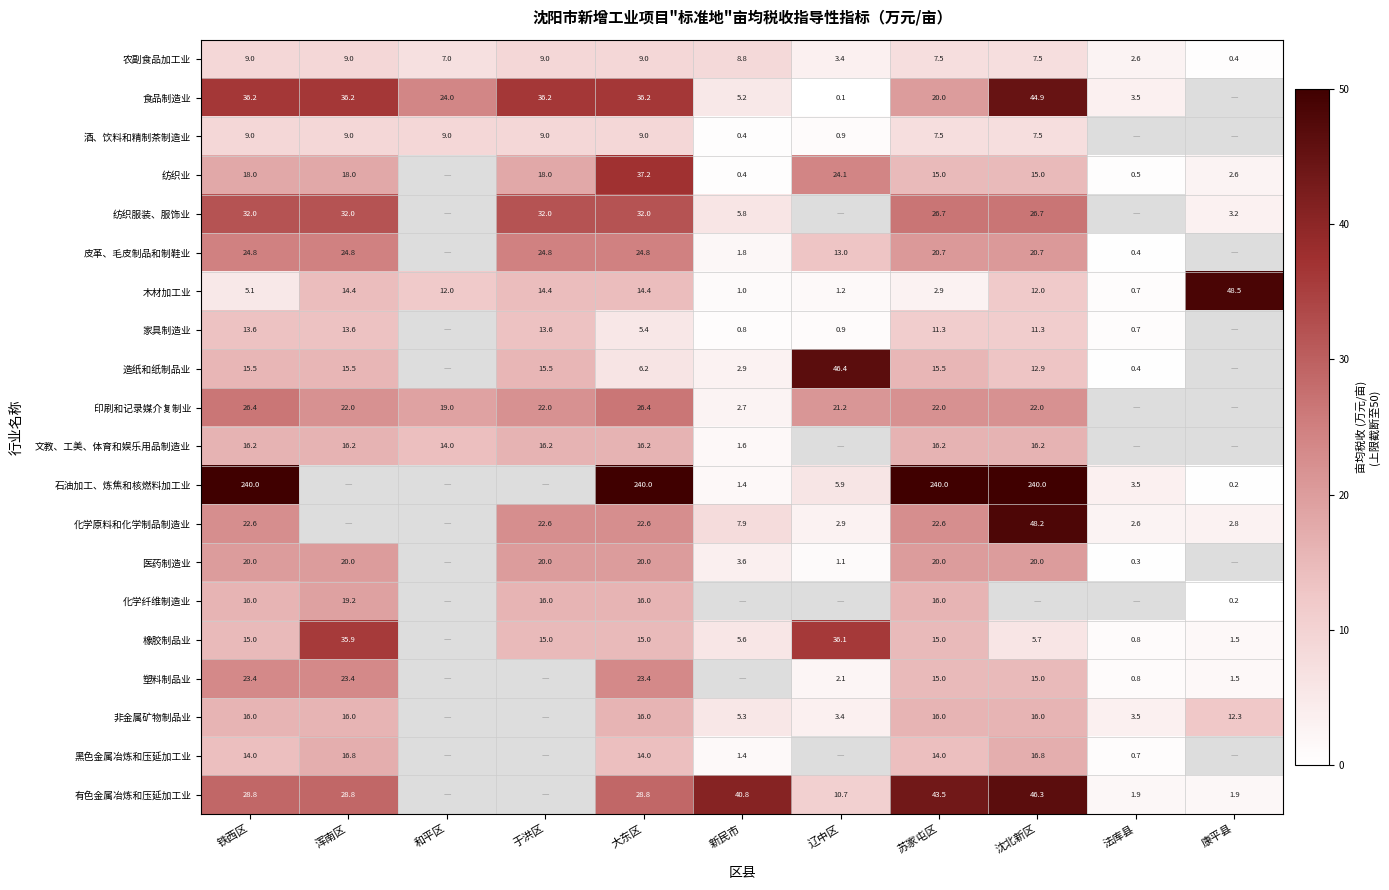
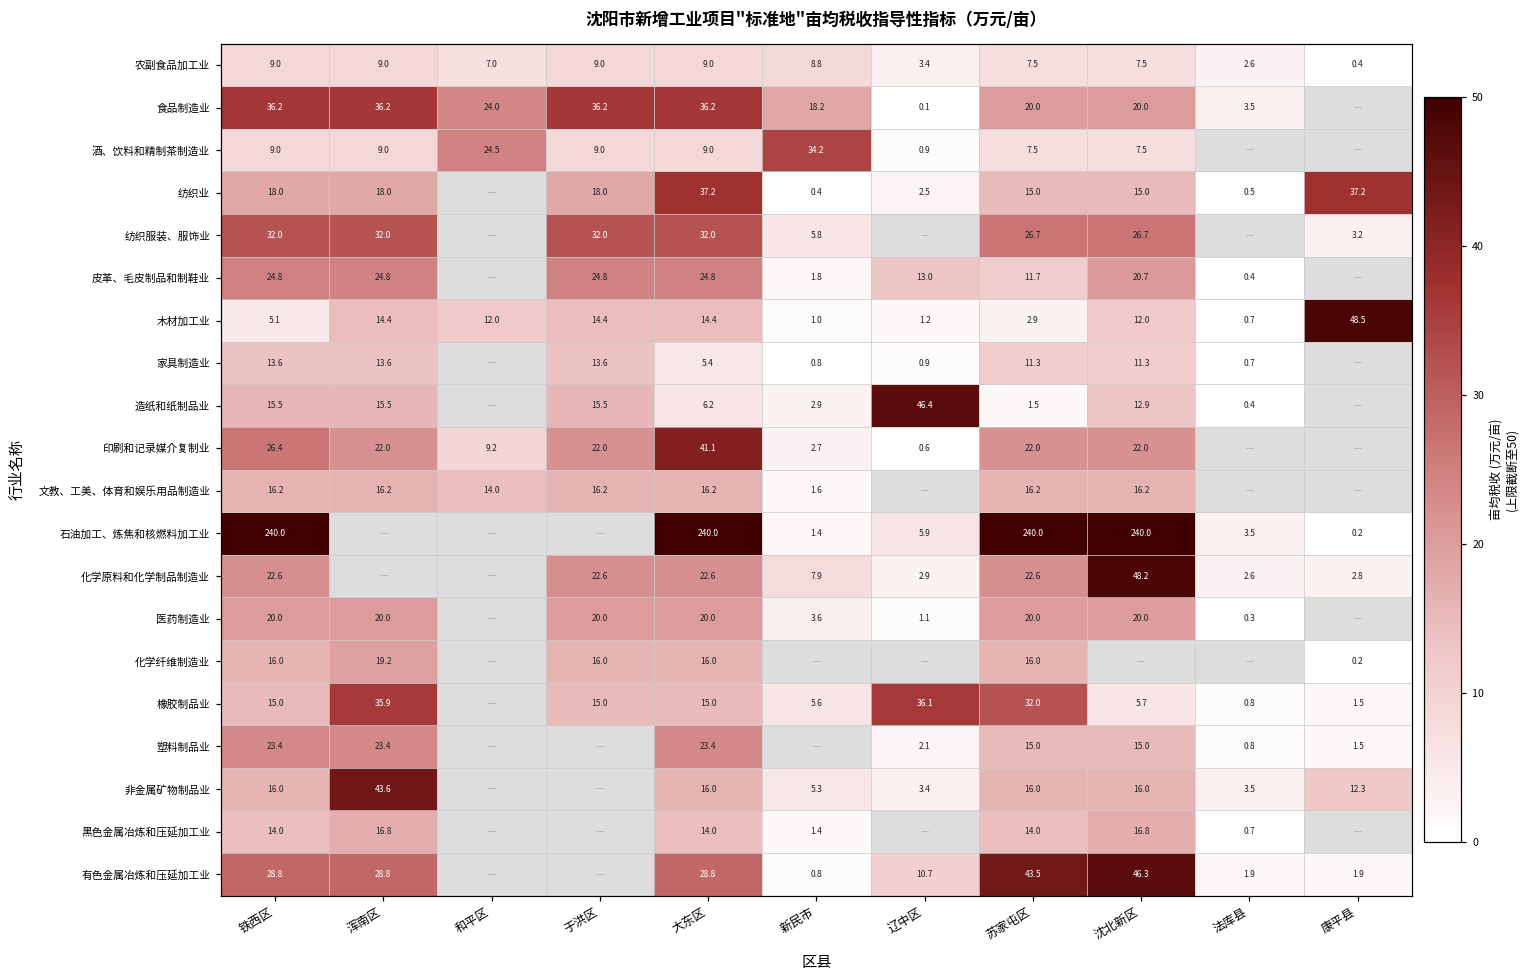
  {
    "农副食品加工业": {
      "铁西区": 9.0,
      "浑南区": 9.0,
      "和平区": 7.0,
      "于洪区": 9.0,
      "大东区": 9.0,
      "新民市": 8.8,
      "辽中区": 3.4,
      "苏家屯区": 7.5,
      "沈北新区": 7.5,
      "法库县": 2.6,
      "康平县": 0.4
    },
    "食品制造业": {
      "铁西区": 36.2,
      "浑南区": 36.2,
      "和平区": 24.0,
      "于洪区": 36.2,
      "大东区": 36.2,
-     "新民市": 5.2,
+     "新民市": 18.2,
      "辽中区": 0.1,
      "苏家屯区": 20.0,
-     "沈北新区": 44.9,
+     "沈北新区": 20.0,
      "法库县": 3.5
    },
    "酒、饮料和精制茶制造业": {
      "铁西区": 9.0,
      "浑南区": 9.0,
-     "和平区": 9.0,
+     "和平区": 24.5,
      "于洪区": 9.0,
      "大东区": 9.0,
-     "新民市": 0.4,
+     "新民市": 34.2,
      "辽中区": 0.9,
      "苏家屯区": 7.5,
      "沈北新区": 7.5
    },
    "纺织业": {
      "铁西区": 18.0,
      "浑南区": 18.0,
      "于洪区": 18.0,
      "大东区": 37.2,
      "新民市": 0.4,
-     "辽中区": 24.1,
+     "辽中区": 2.5,
      "苏家屯区": 15.0,
      "沈北新区": 15.0,
      "法库县": 0.5,
-     "康平县": 2.6
+     "康平县": 37.2
    },
    "纺织服装、服饰业": {
      "铁西区": 32.0,
      "浑南区": 32.0,
      "于洪区": 32.0,
      "大东区": 32.0,
      "新民市": 5.8,
      "苏家屯区": 26.7,
      "沈北新区": 26.7,
      "康平县": 3.2
    },
    "皮革、毛皮制品和制鞋业": {
      "铁西区": 24.8,
      "浑南区": 24.8,
      "于洪区": 24.8,
      "大东区": 24.8,
      "新民市": 1.8,
      "辽中区": 13.0,
-     "苏家屯区": 20.7,
+     "苏家屯区": 11.7,
      "沈北新区": 20.7,
      "法库县": 0.4
    },
    "木材加工业": {
      "铁西区": 5.1,
      "浑南区": 14.4,
      "和平区": 12.0,
      "于洪区": 14.4,
      "大东区": 14.4,
      "新民市": 1.0,
      "辽中区": 1.2,
      "苏家屯区": 2.9,
      "沈北新区": 12.0,
      "法库县": 0.7,
      "康平县": 48.5
    },
    "家具制造业": {
      "铁西区": 13.6,
      "浑南区": 13.6,
      "于洪区": 13.6,
      "大东区": 5.4,
      "新民市": 0.8,
      "辽中区": 0.9,
      "苏家屯区": 11.3,
      "沈北新区": 11.3,
      "法库县": 0.7
    },
    "造纸和纸制品业": {
      "铁西区": 15.5,
      "浑南区": 15.5,
      "于洪区": 15.5,
      "大东区": 6.2,
      "新民市": 2.9,
      "辽中区": 46.4,
-     "苏家屯区": 15.5,
+     "苏家屯区": 1.5,
      "沈北新区": 12.9,
      "法库县": 0.4
    },
    "印刷和记录媒介复制业": {
      "铁西区": 26.4,
      "浑南区": 22.0,
-     "和平区": 19.0,
+     "和平区": 9.2,
      "于洪区": 22.0,
-     "大东区": 26.4,
+     "大东区": 41.1,
      "新民市": 2.7,
-     "辽中区": 21.2,
+     "辽中区": 0.6,
      "苏家屯区": 22.0,
      "沈北新区": 22.0
    },
    "文教、工美、体育和娱乐用品制造业": {
      "铁西区": 16.2,
      "浑南区": 16.2,
      "和平区": 14.0,
      "于洪区": 16.2,
      "大东区": 16.2,
      "新民市": 1.6,
      "苏家屯区": 16.2,
      "沈北新区": 16.2
    },
    "石油加工、炼焦和核燃料加工业": {
      "铁西区": 240.0,
      "大东区": 240.0,
      "新民市": 1.4,
      "辽中区": 5.9,
      "苏家屯区": 240.0,
      "沈北新区": 240.0,
      "法库县": 3.5,
      "康平县": 0.2
    },
    "化学原料和化学制品制造业": {
      "铁西区": 22.6,
      "于洪区": 22.6,
      "大东区": 22.6,
      "新民市": 7.9,
      "辽中区": 2.9,
      "苏家屯区": 22.6,
      "沈北新区": 48.2,
      "法库县": 2.6,
      "康平县": 2.8
    },
    "医药制造业": {
      "铁西区": 20.0,
      "浑南区": 20.0,
      "于洪区": 20.0,
      "大东区": 20.0,
      "新民市": 3.6,
      "辽中区": 1.1,
      "苏家屯区": 20.0,
      "沈北新区": 20.0,
      "法库县": 0.3
    },
    "化学纤维制造业": {
      "铁西区": 16.0,
      "浑南区": 19.2,
      "于洪区": 16.0,
      "大东区": 16.0,
      "苏家屯区": 16.0,
      "康平县": 0.2
    },
    "橡胶制品业": {
      "铁西区": 15.0,
      "浑南区": 35.9,
      "于洪区": 15.0,
      "大东区": 15.0,
      "新民市": 5.6,
      "辽中区": 36.1,
-     "苏家屯区": 15.0,
+     "苏家屯区": 32.0,
      "沈北新区": 5.7,
      "法库县": 0.8,
      "康平县": 1.5
    },
    "塑料制品业": {
      "铁西区": 23.4,
      "浑南区": 23.4,
      "大东区": 23.4,
      "辽中区": 2.1,
      "苏家屯区": 15.0,
      "沈北新区": 15.0,
      "法库县": 0.8,
      "康平县": 1.5
    },
    "非金属矿物制品业": {
      "铁西区": 16.0,
-     "浑南区": 16.0,
+     "浑南区": 43.6,
      "大东区": 16.0,
      "新民市": 5.3,
      "辽中区": 3.4,
      "苏家屯区": 16.0,
      "沈北新区": 16.0,
      "法库县": 3.5,
      "康平县": 12.3
    },
    "黑色金属冶炼和压延加工业": {
      "铁西区": 14.0,
      "浑南区": 16.8,
      "大东区": 14.0,
      "新民市": 1.4,
      "苏家屯区": 14.0,
      "沈北新区": 16.8,
      "法库县": 0.7
    },
    "有色金属冶炼和压延加工业": {
      "铁西区": 28.8,
      "浑南区": 28.8,
      "大东区": 28.8,
-     "新民市": 40.8,
+     "新民市": 0.8,
      "辽中区": 10.7,
      "苏家屯区": 43.5,
      "沈北新区": 46.3,
      "法库县": 1.9,
      "康平县": 1.9
    }
  }
